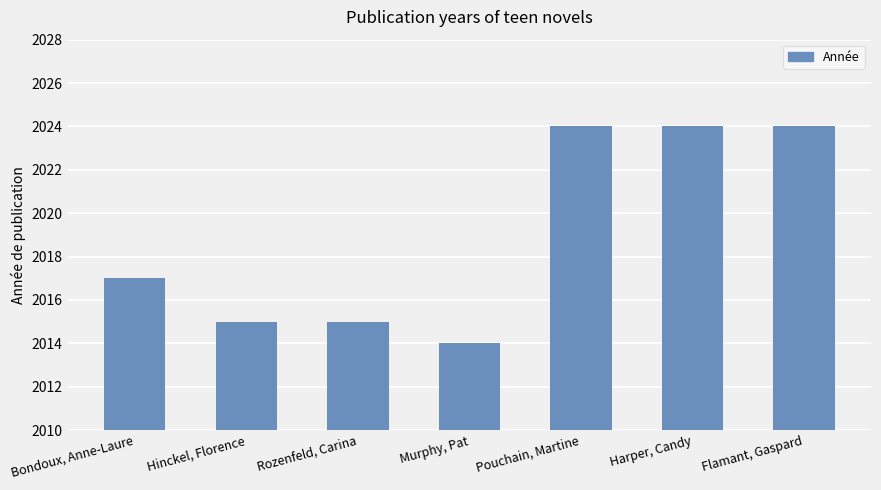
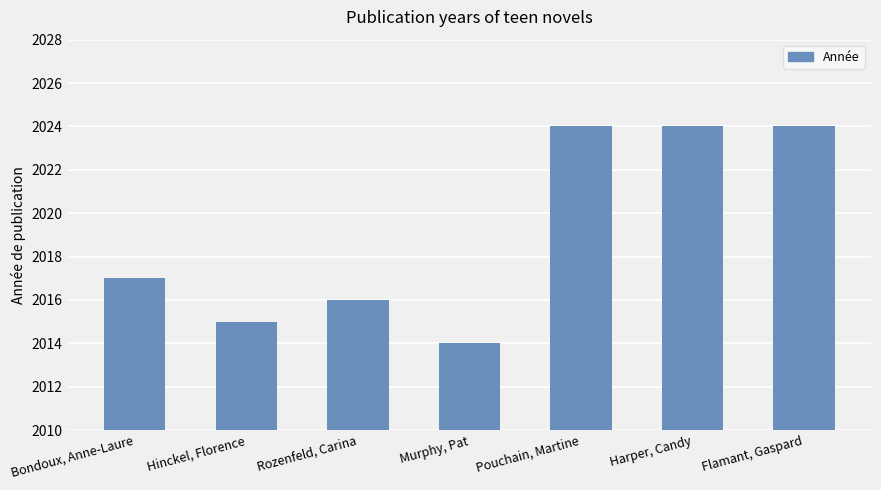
  {
    "Bondoux, Anne-Laure": 2017,
    "Hinckel, Florence": 2015,
-   "Rozenfeld, Carina": 2015,
+   "Rozenfeld, Carina": 2016,
    "Murphy, Pat": 2014,
    "Pouchain, Martine": 2024,
    "Harper, Candy": 2024,
    "Flamant, Gaspard": 2024
  }
